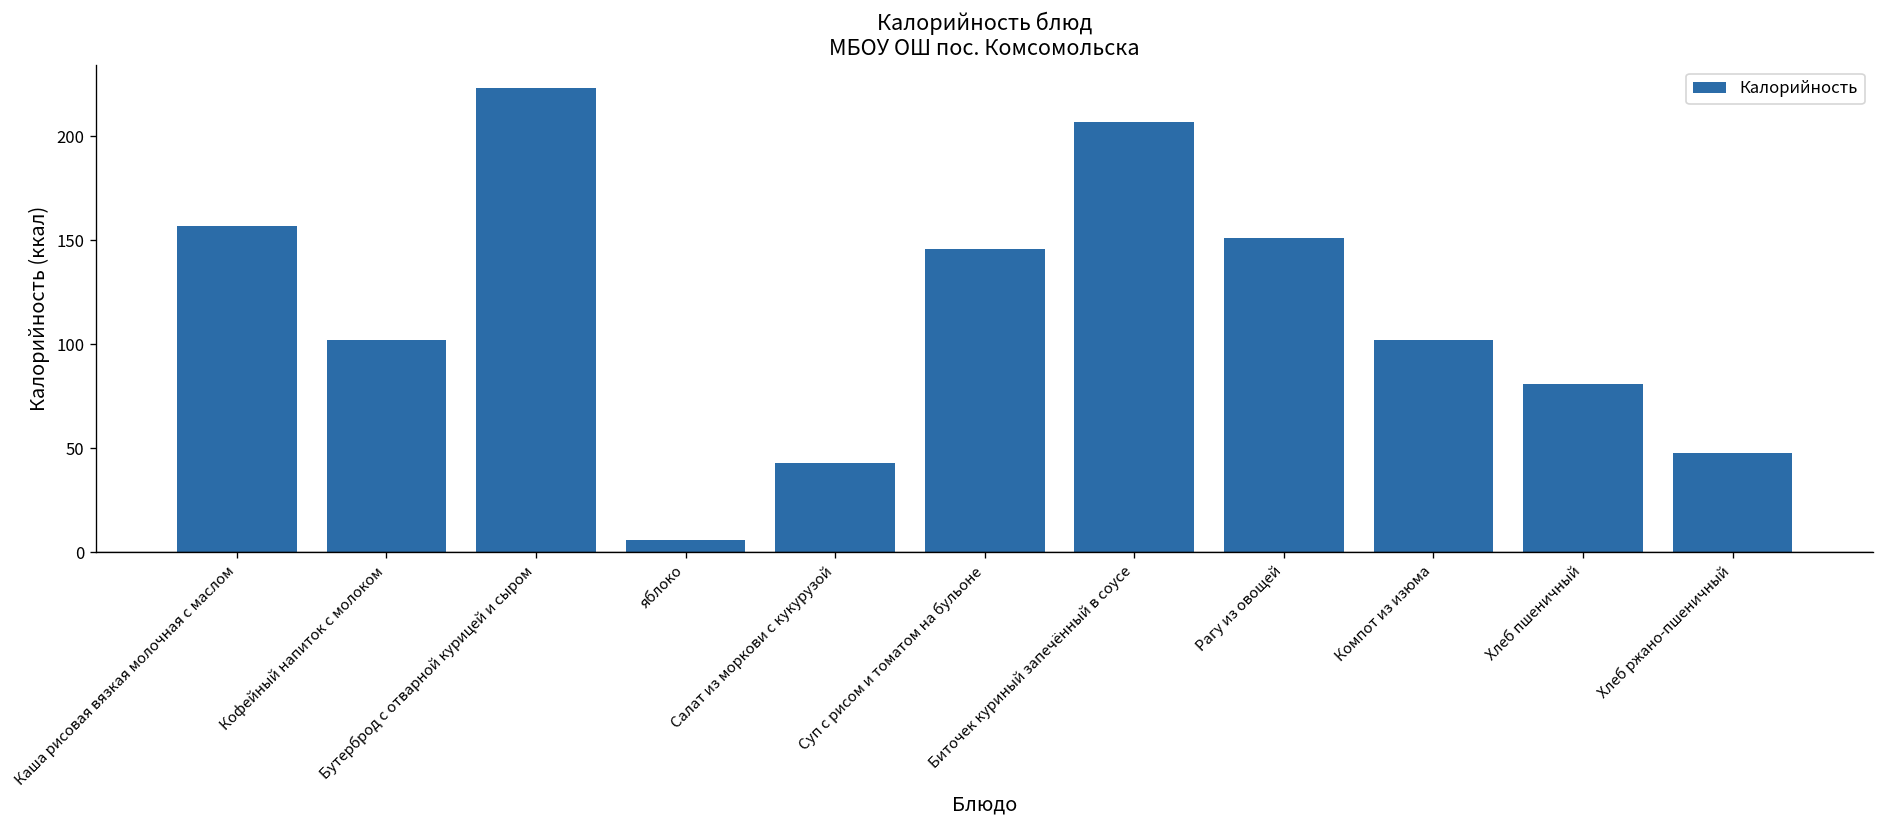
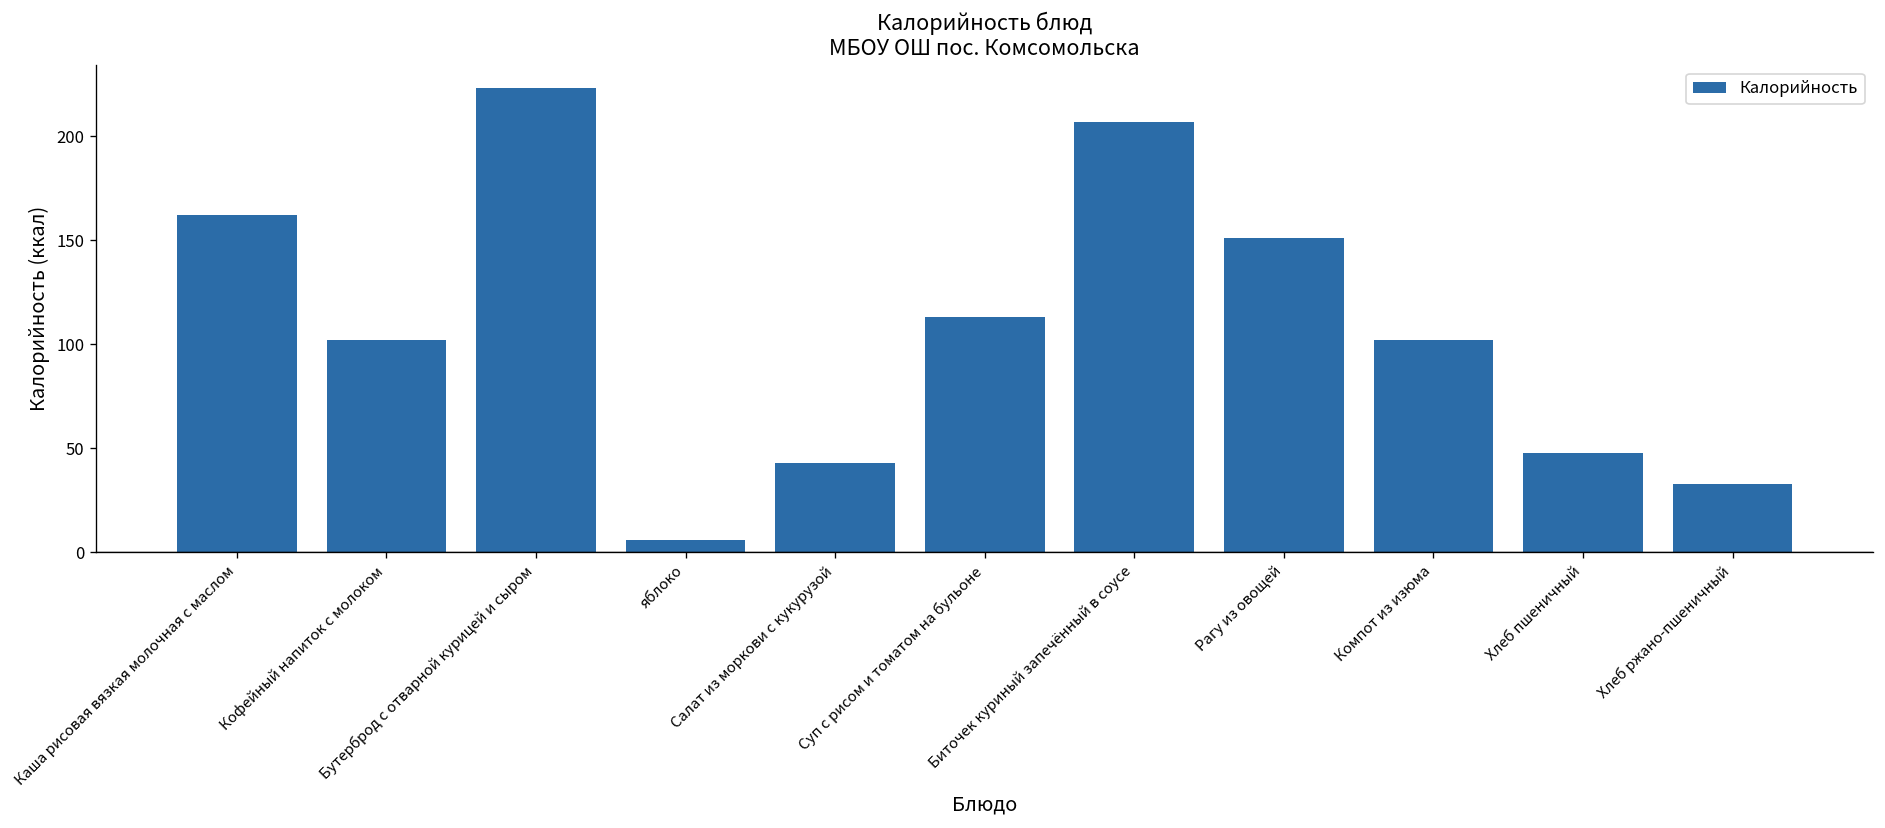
  {
-   "Каша рисовая вязкая молочная с маслом": 157,
+   "Каша рисовая вязкая молочная с маслом": 162,
    "Кофейный напиток с молоком": 102,
    "Бутерброд с отварной курицей и сыром": 223,
    "яблоко": 6,
    "Салат из моркови с кукурузой": 43,
-   "Суп с рисом и томатом на бульоне": 146,
+   "Суп с рисом и томатом на бульоне": 113,
    "Биточек куриный запечённый в соусе": 207,
    "Рагу из овощей": 151,
    "Компот из изюма": 102,
-   "Хлеб пшеничный": 81,
-   "Хлеб ржано-пшеничный": 48
+   "Хлеб пшеничный": 48,
+   "Хлеб ржано-пшеничный": 33
  }
